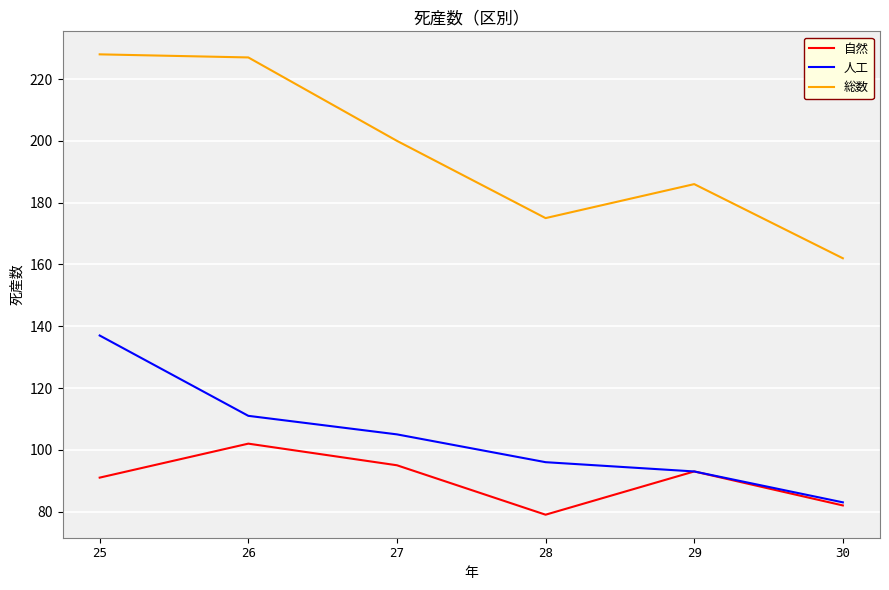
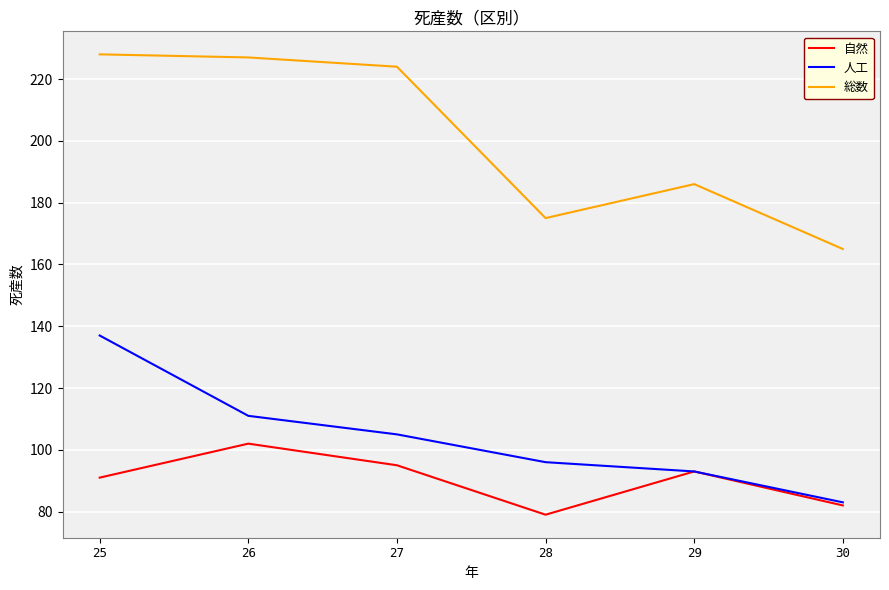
  {
    "自然": {
      "25": 91,
      "26": 102,
      "27": 95,
      "28": 79,
      "30": 82
    },
    "人工": {
      "25": 137,
      "26": 111,
      "27": 105,
      "28": 96,
      "30": 83
    },
    "総数": {
      "25": 228,
      "26": 227,
-     "27": 200,
+     "27": 224,
      "28": 175,
      "29": 186,
-     "30": 162
+     "30": 165
    }
  }
